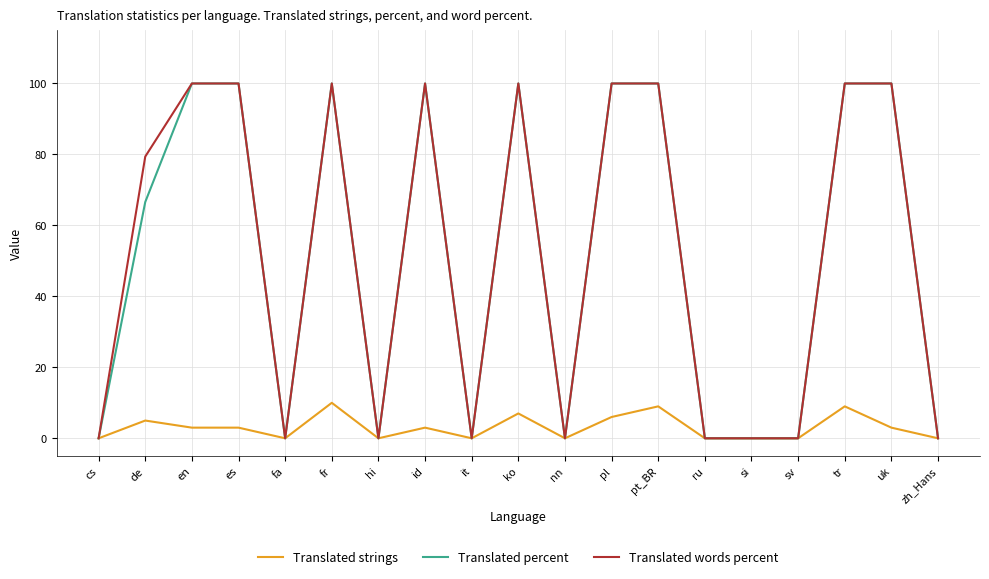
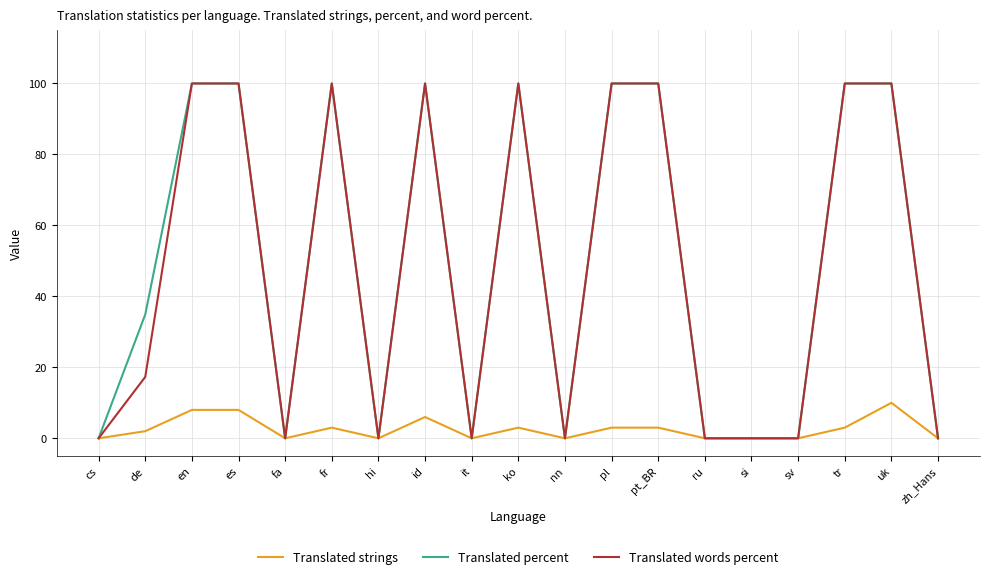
  {
    "Translated strings": {
-     "de": 5,
-     "en": 3,
-     "es": 3,
-     "fr": 10,
-     "id": 3,
-     "ko": 7,
-     "pl": 6,
-     "pt_BR": 9,
-     "tr": 9,
-     "uk": 3
+     "de": 2,
+     "en": 8,
+     "es": 8,
+     "fr": 3,
+     "id": 6,
+     "ko": 3,
+     "pl": 3,
+     "pt_BR": 3,
+     "tr": 3,
+     "uk": 10
    },
    "Translated percent": {
-     "de": 67
+     "de": 35
    },
    "Translated words percent": {
-     "de": 79
+     "de": 17
    }
  }
